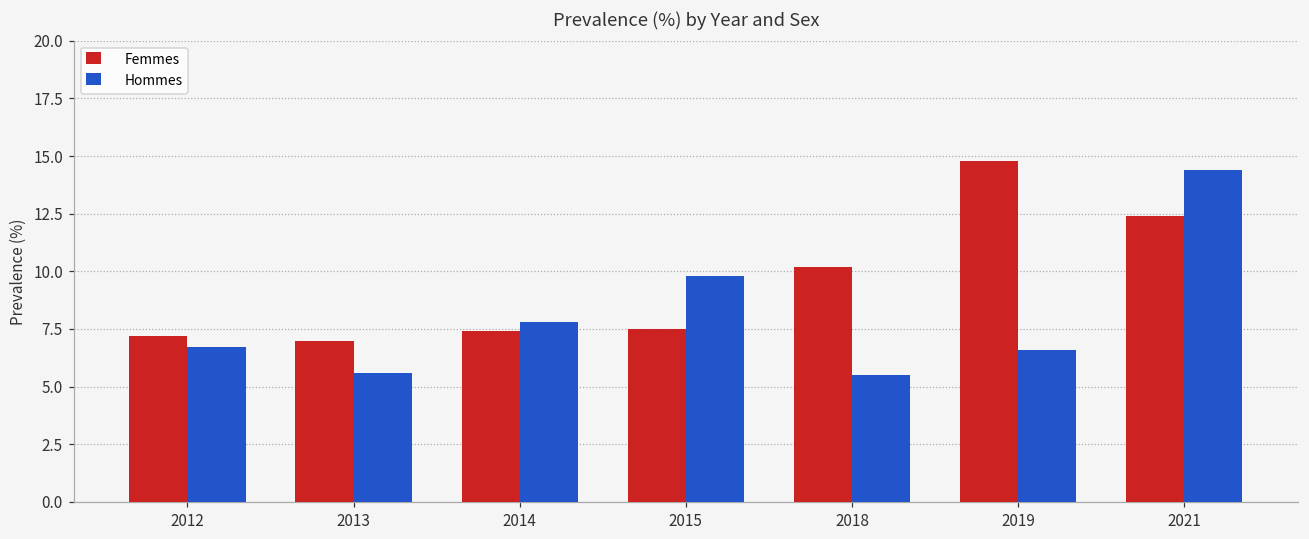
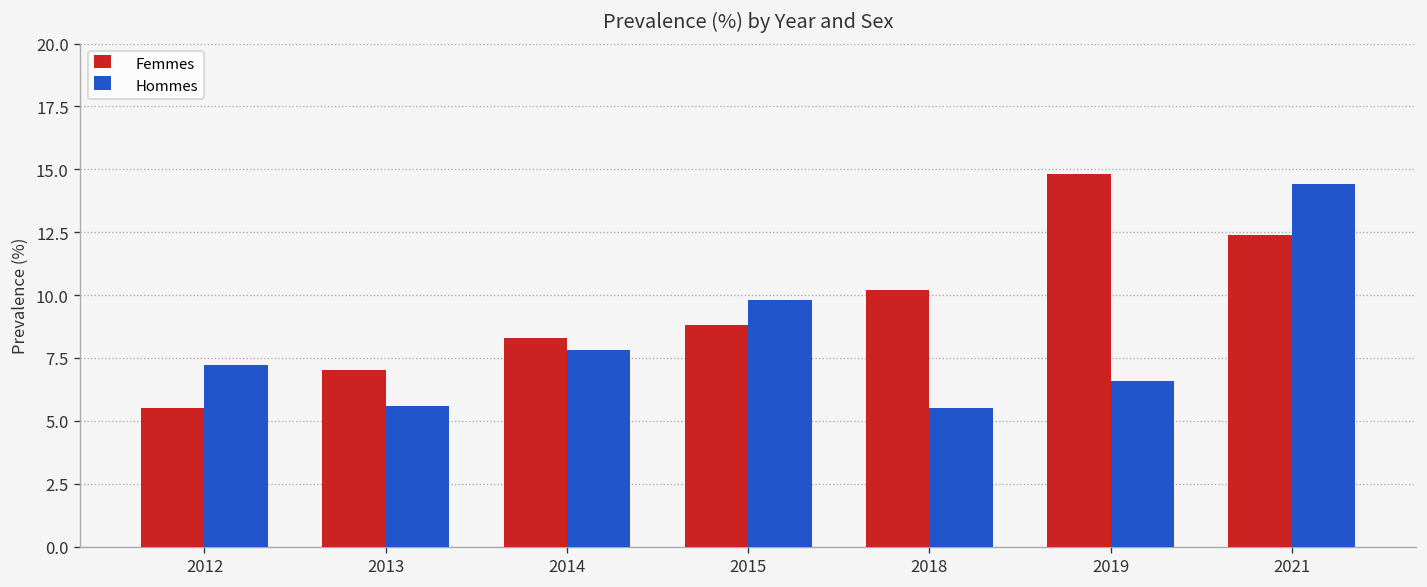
  {
    "Femmes": {
-     "2012": 7.2,
+     "2012": 5.5,
      "2013": 7.0,
-     "2014": 7.4,
-     "2015": 7.5,
+     "2014": 8.3,
+     "2015": 8.8,
      "2018": 10.2,
      "2019": 14.8,
      "2021": 12.4
    },
    "Hommes": {
-     "2012": 6.7,
+     "2012": 7.2,
      "2013": 5.6,
      "2014": 7.8,
      "2015": 9.8,
      "2018": 5.5,
      "2019": 6.6,
      "2021": 14.4
    }
  }
